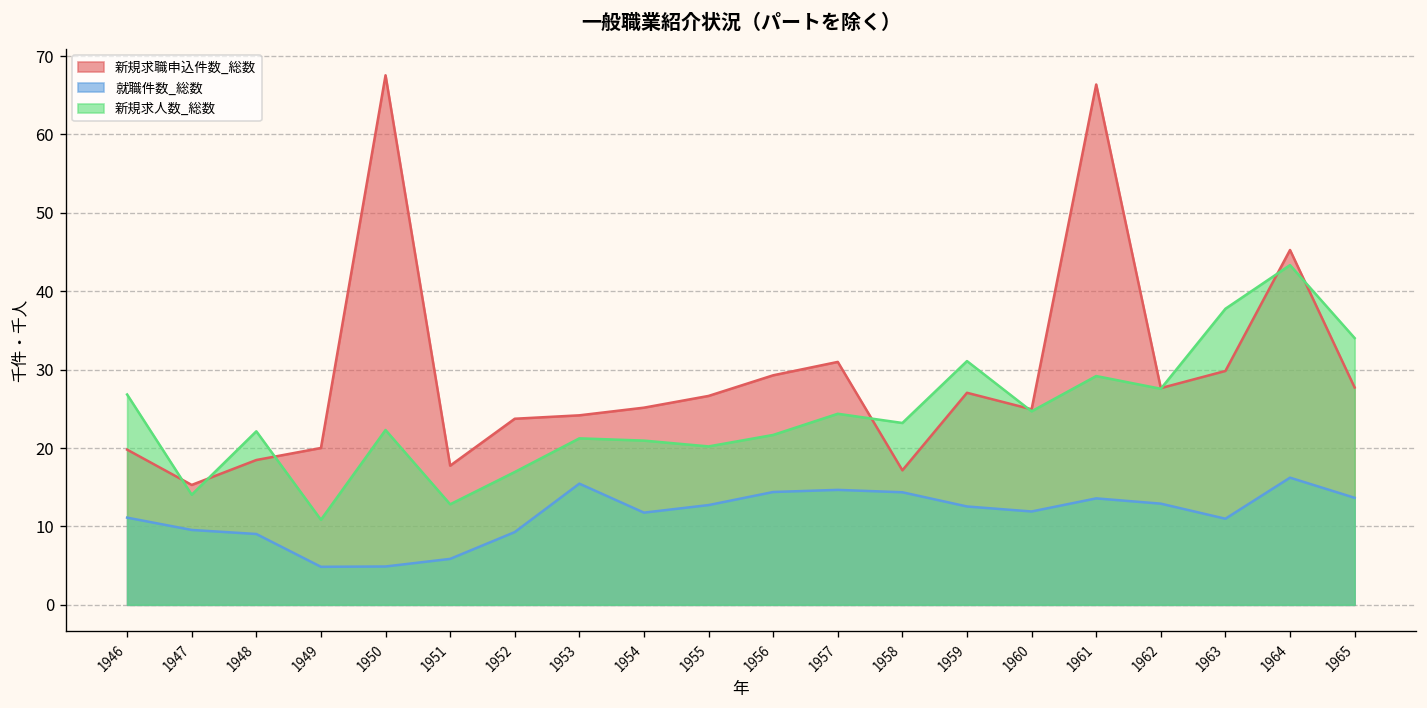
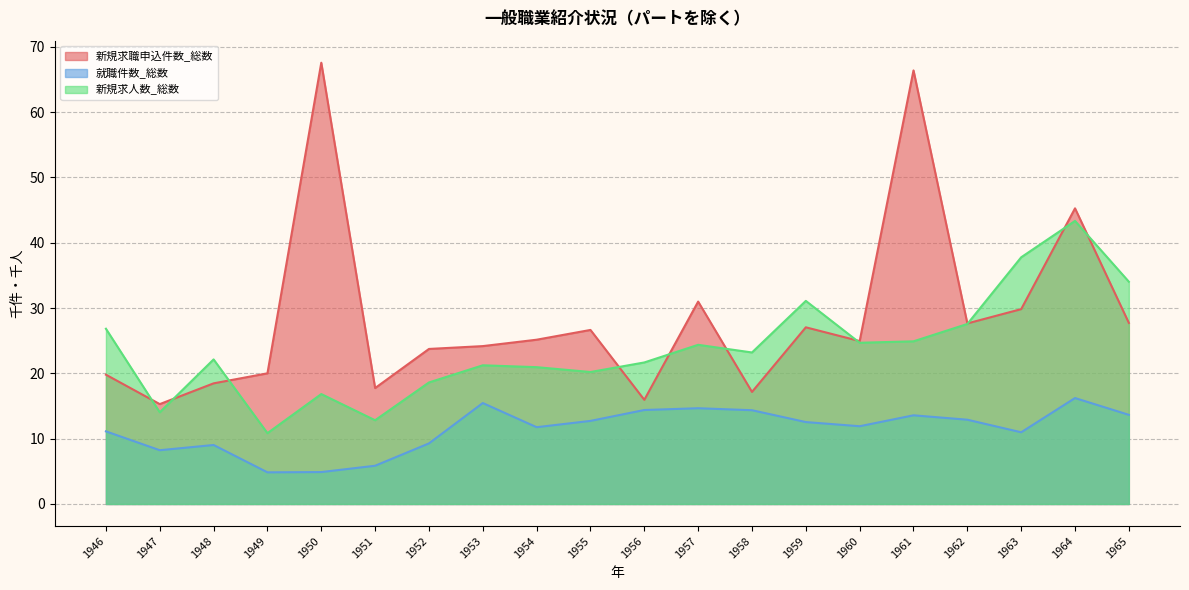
  {
    "新規求職申込件数_総数": {
      "1946": 20,
      "1947": 15,
      "1948": 18,
      "1949": 20,
      "1950": 68,
      "1951": 18,
      "1952": 24,
      "1953": 24,
      "1954": 25,
      "1955": 27,
-     "1956": 29,
+     "1956": 16,
      "1957": 31,
      "1958": 17,
      "1959": 27,
      "1961": 66,
      "1963": 30,
      "1964": 45,
      "1965": 28
    },
    "就職件数_総数": {
      "1946": 11,
-     "1947": 10,
+     "1947": 8,
      "1948": 9,
      "1949": 5,
      "1950": 5,
      "1951": 6,
      "1952": 9,
      "1953": 15,
      "1954": 12,
      "1955": 13,
      "1956": 14,
      "1957": 15,
      "1958": 14,
      "1959": 13,
      "1960": 12,
      "1961": 14,
      "1962": 13,
      "1963": 11,
      "1964": 16,
      "1965": 14
    },
    "新規求人数_総数": {
      "1946": 27,
      "1947": 14,
      "1948": 22,
      "1949": 11,
-     "1950": 22,
+     "1950": 17,
      "1951": 13,
-     "1952": 17,
+     "1952": 19,
      "1953": 21,
      "1954": 21,
      "1955": 20,
      "1956": 22,
      "1957": 24,
      "1958": 23,
      "1959": 31,
-     "1961": 29,
+     "1961": 25,
      "1963": 38,
      "1964": 43,
      "1965": 34
    }
  }
